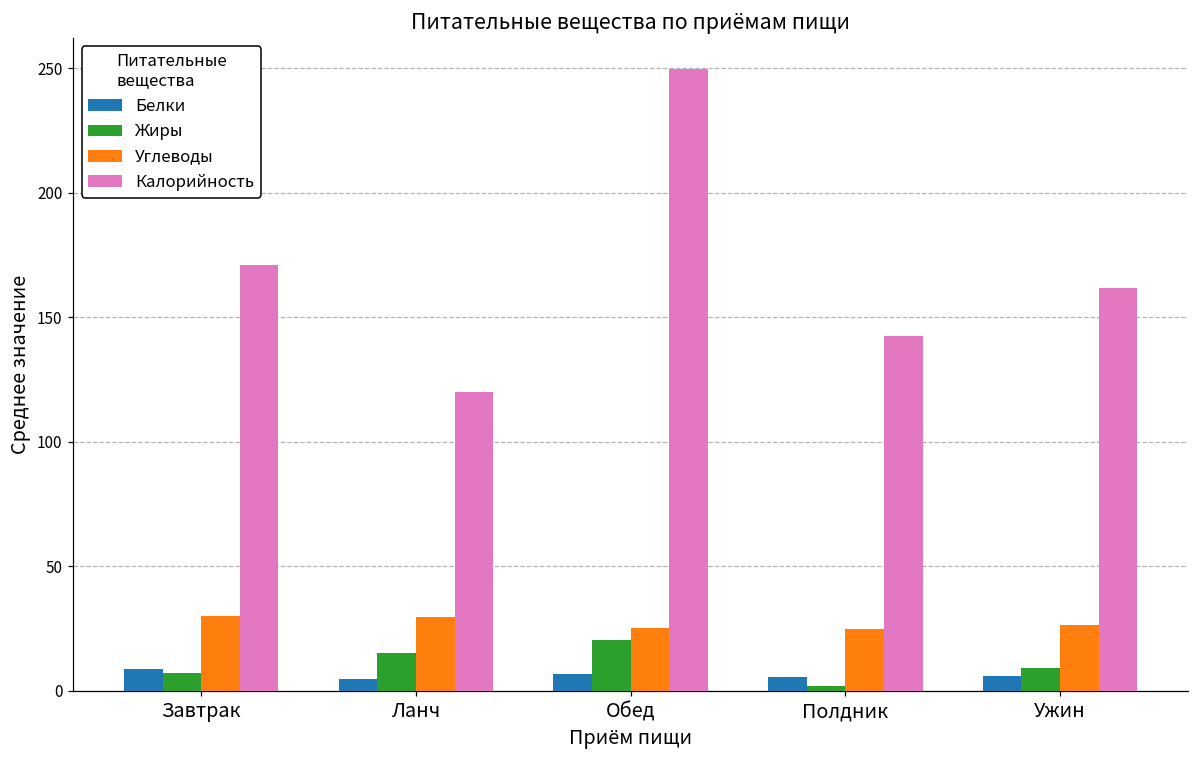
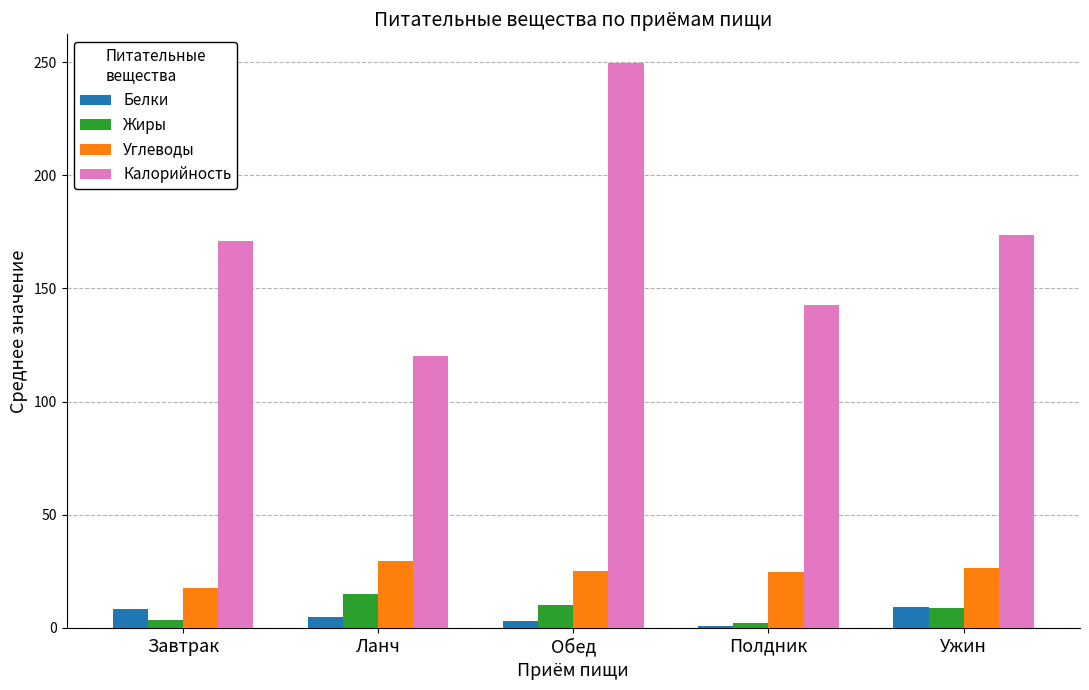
  {
    "Белки": {
      "Завтрак": 9,
      "Ланч": 5,
-     "Обед": 7,
-     "Полдник": 6,
-     "Ужин": 6
+     "Обед": 3,
+     "Полдник": 1,
+     "Ужин": 9
    },
    "Жиры": {
-     "Завтрак": 7,
+     "Завтрак": 4,
      "Ланч": 15,
-     "Обед": 20,
+     "Обед": 10,
      "Полдник": 2,
      "Ужин": 9
    },
    "Углеводы": {
-     "Завтрак": 30,
+     "Завтрак": 17,
      "Ланч": 29,
      "Обед": 25,
      "Полдник": 25,
      "Ужин": 26
    },
    "Калорийность": {
      "Завтрак": 171,
      "Ланч": 120,
      "Обед": 250,
      "Полдник": 143,
-     "Ужин": 162
+     "Ужин": 174
    }
  }
